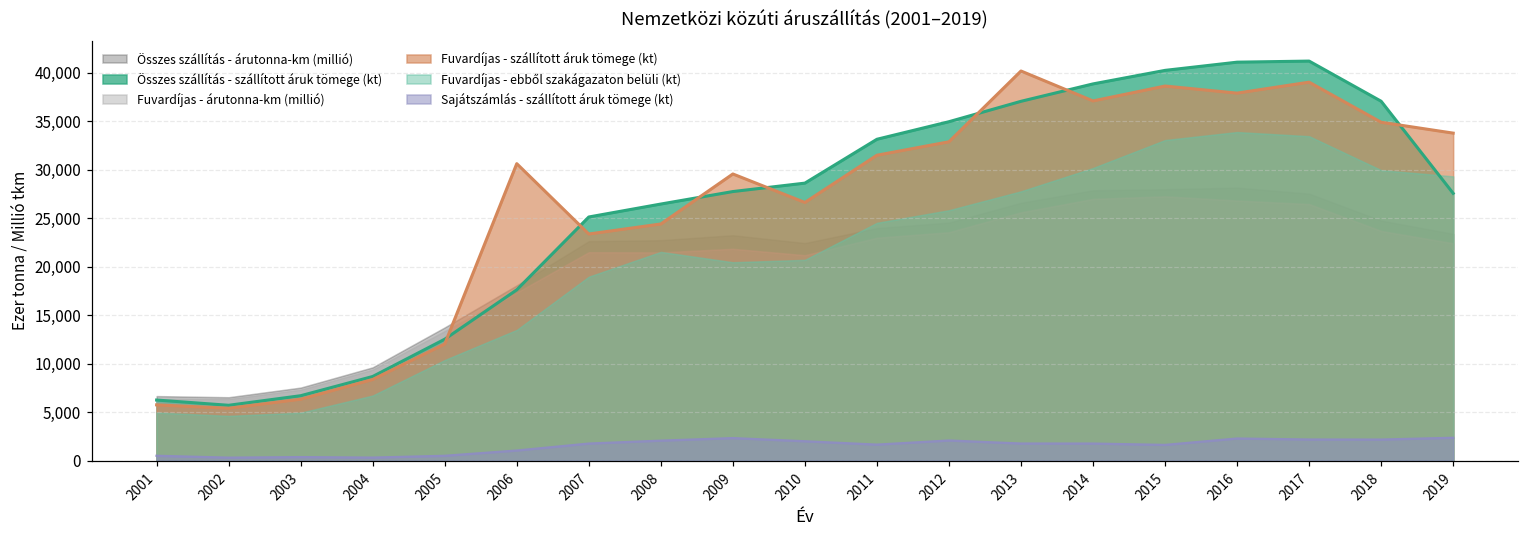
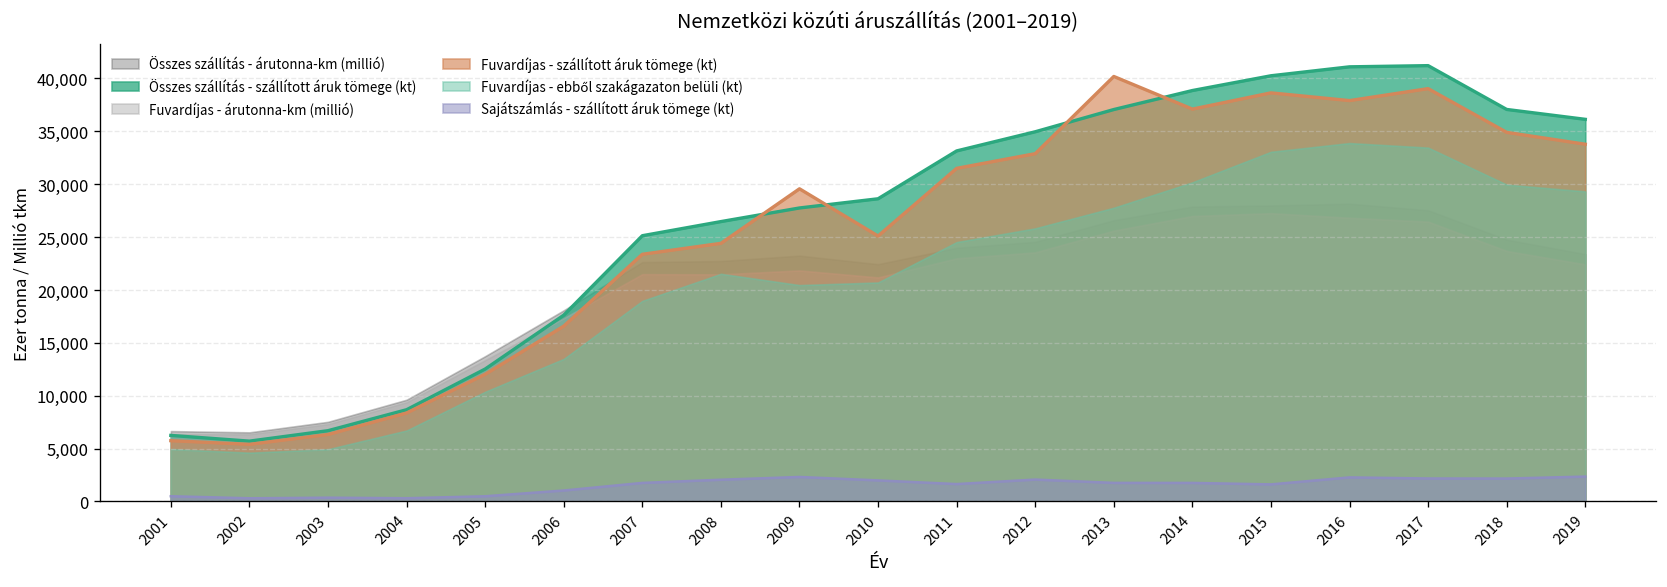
  {
    "Összes szállítás - szállított áruk tömege (kt)": {
      "2002": "6,000",
      "2003": "7,000",
      "2004": "9,000",
      "2005": "13,000",
      "2007": "25,000",
      "2008": "26,000",
      "2009": "28,000",
      "2010": "29,000",
      "2011": "33,000",
      "2012": "35,000",
      "2013": "37,000",
      "2014": "39,000",
      "2015": "40,000",
      "2016": "41,000",
      "2017": "41,000",
      "2018": "37,000",
-     "2019": "28,000"
+     "2019": "36,000"
    },
    "Fuvardíjas - szállított áruk tömege (kt)": {
      "2001": "6,000",
      "2002": "5,000",
      "2003": "6,000",
      "2004": "8,000",
      "2005": "12,000",
-     "2006": "31,000",
+     "2006": "17,000",
      "2007": "23,000",
      "2008": "24,000",
      "2009": "30,000",
-     "2010": "27,000",
+     "2010": "25,000",
      "2011": "32,000",
      "2012": "33,000",
      "2013": "40,000",
      "2014": "37,000",
      "2015": "39,000",
      "2016": "38,000",
      "2017": "39,000",
      "2018": "35,000",
      "2019": "34,000"
    }
  }
